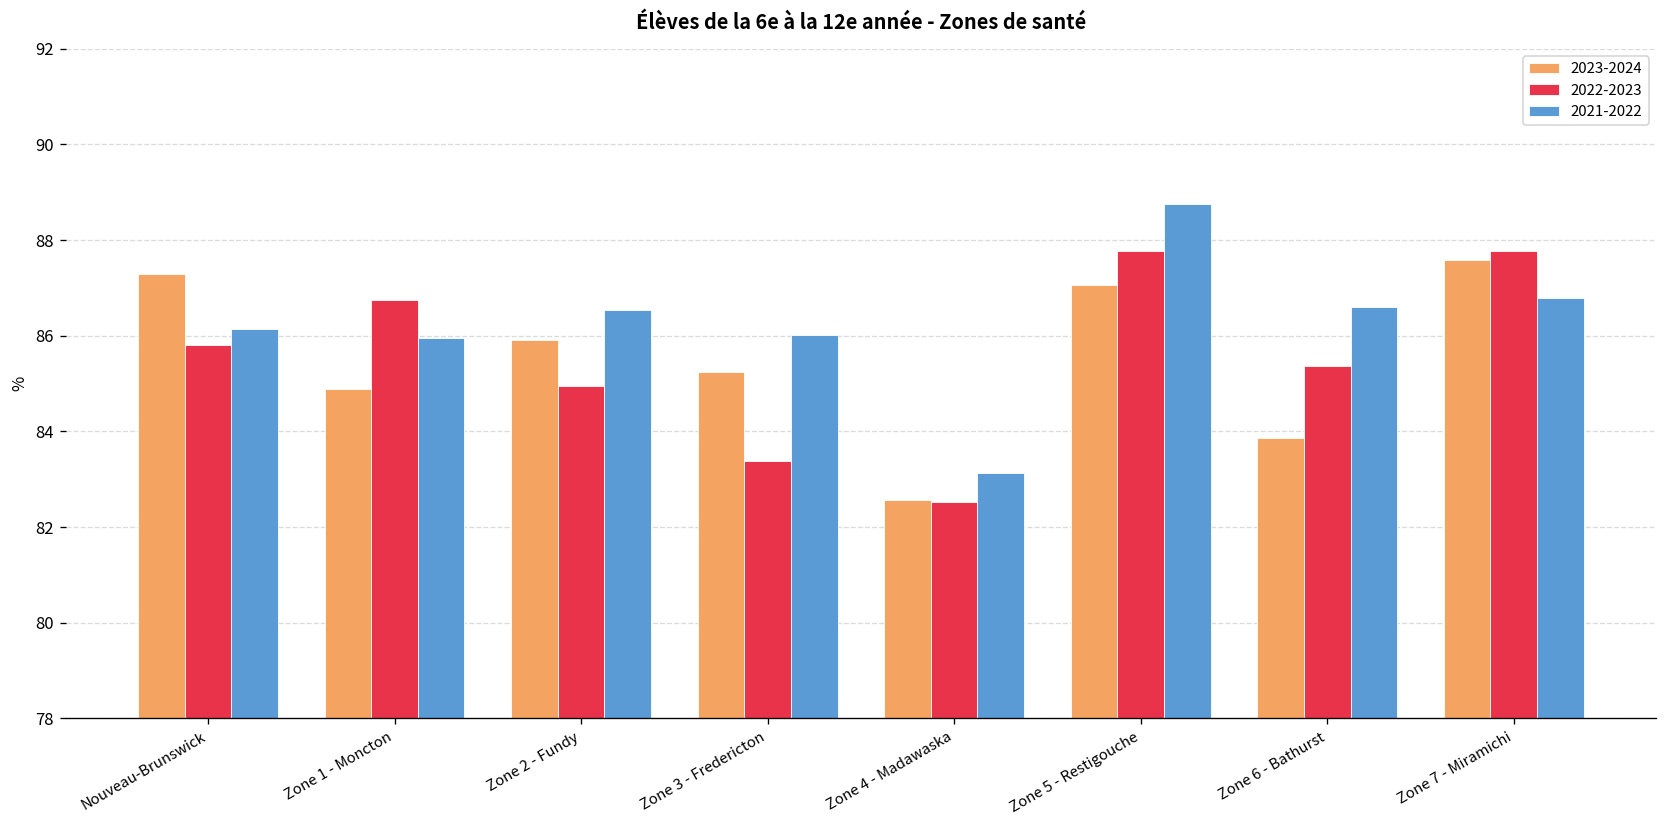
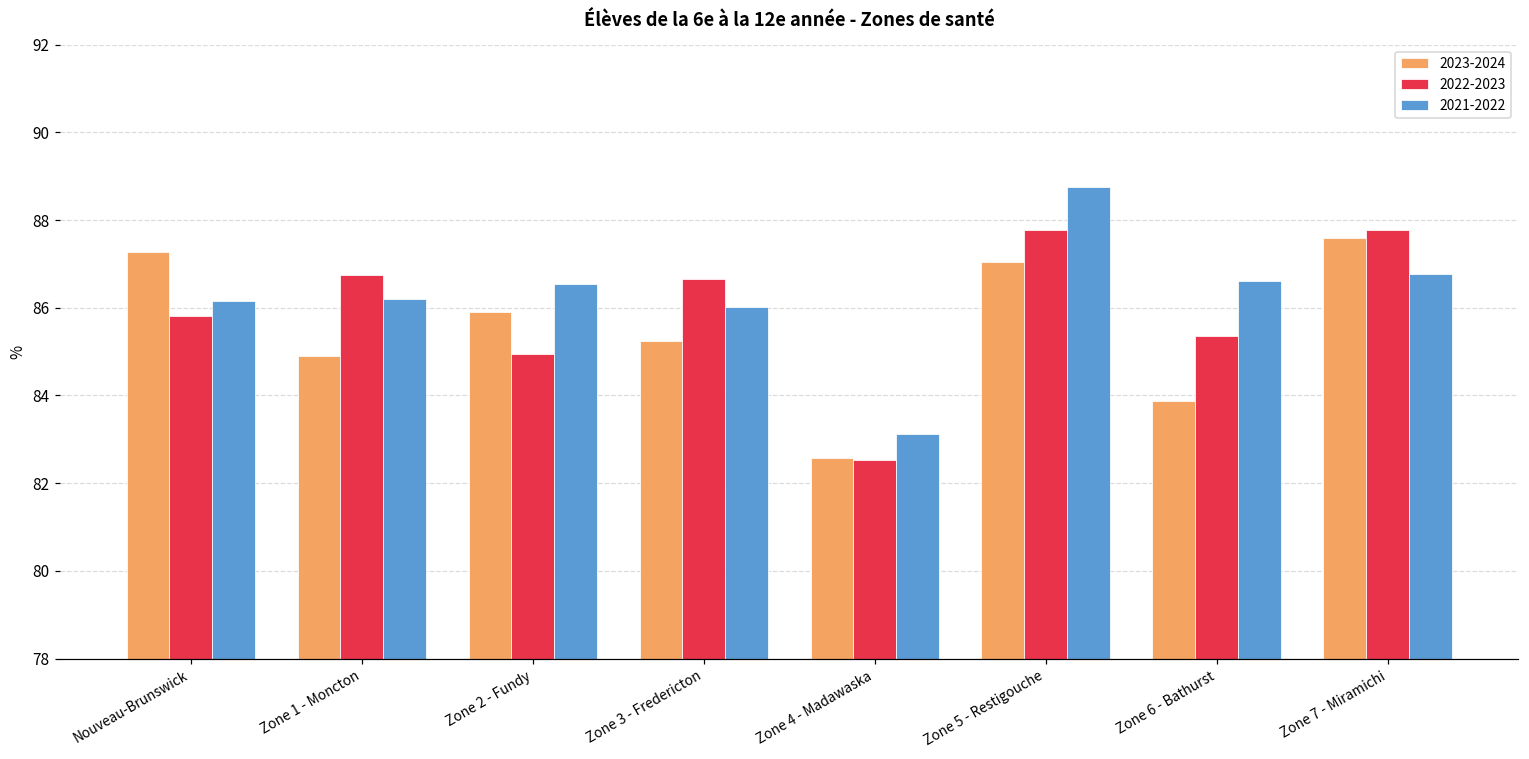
  {
    "2023-2024": {
      "Nouveau-Brunswick": 87.3,
      "Zone 1 - Moncton": 84.9,
      "Zone 2 - Fundy": 85.9,
      "Zone 3 - Fredericton": 85.2,
      "Zone 4 - Madawaska": 82.6,
      "Zone 5 - Restigouche": 87.1,
      "Zone 6 - Bathurst": 83.9,
      "Zone 7 - Miramichi": 87.6
    },
    "2022-2023": {
      "Nouveau-Brunswick": 85.8,
      "Zone 1 - Moncton": 86.8,
      "Zone 2 - Fundy": 85.0,
-     "Zone 3 - Fredericton": 83.4,
+     "Zone 3 - Fredericton": 86.7,
      "Zone 4 - Madawaska": 82.5,
      "Zone 5 - Restigouche": 87.8,
      "Zone 6 - Bathurst": 85.4,
      "Zone 7 - Miramichi": 87.8
    },
    "2021-2022": {
      "Nouveau-Brunswick": 86.1,
-     "Zone 1 - Moncton": 86.0,
+     "Zone 1 - Moncton": 86.2,
      "Zone 2 - Fundy": 86.5,
      "Zone 3 - Fredericton": 86.0,
      "Zone 4 - Madawaska": 83.1,
      "Zone 5 - Restigouche": 88.8,
      "Zone 6 - Bathurst": 86.6,
      "Zone 7 - Miramichi": 86.8
    }
  }
